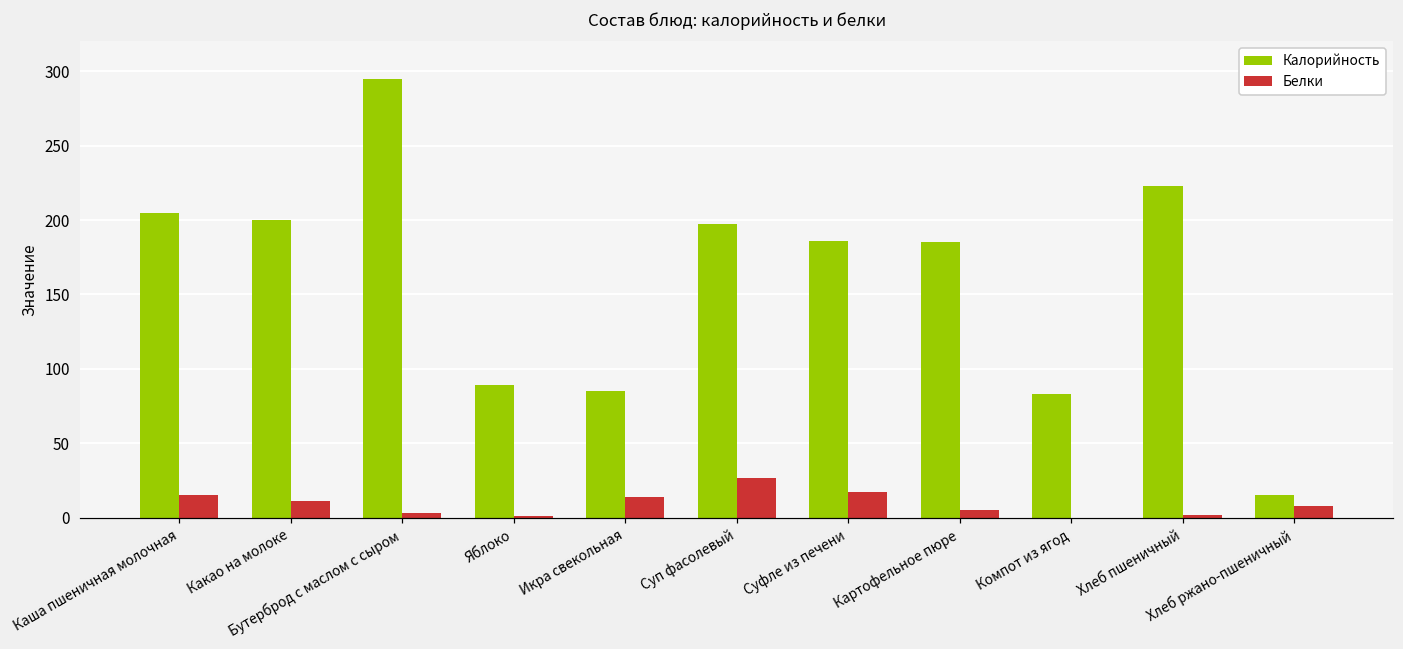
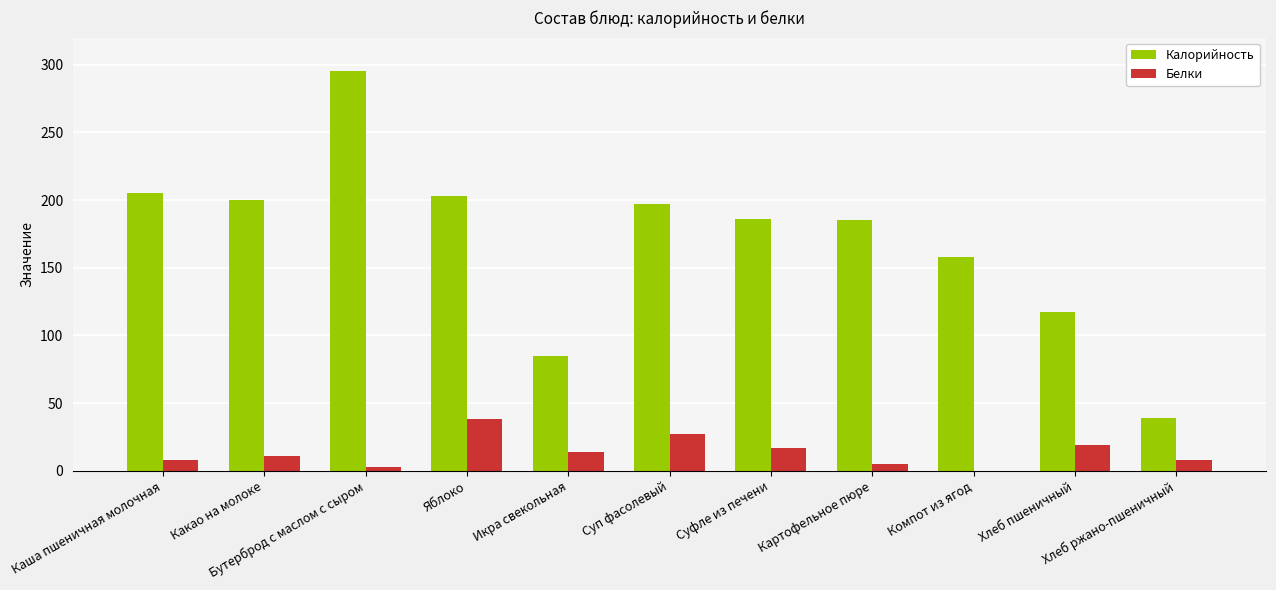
  {
    "Калорийность": {
      "Каша пшеничная молочная": 205,
      "Какао на молоке": 200,
      "Бутерброд с маслом с сыром": 295,
-     "Яблоко": 89,
+     "Яблоко": 203,
      "Икра свекольная": 85,
      "Суп фасолевый": 197,
      "Суфле из печени": 186,
      "Картофельное пюре": 185,
-     "Компот из ягод": 83,
-     "Хлеб пшеничный": 223,
-     "Хлеб ржано-пшеничный": 15
+     "Компот из ягод": 158,
+     "Хлеб пшеничный": 117,
+     "Хлеб ржано-пшеничный": 39
    },
    "Белки": {
-     "Каша пшеничная молочная": 15,
+     "Каша пшеничная молочная": 8,
      "Какао на молоке": 11,
      "Бутерброд с маслом с сыром": 3,
-     "Яблоко": 1,
+     "Яблоко": 38,
      "Икра свекольная": 14,
      "Суп фасолевый": 27,
      "Суфле из печени": 17,
      "Картофельное пюре": 5,
      "Компот из ягод": 0,
-     "Хлеб пшеничный": 2,
+     "Хлеб пшеничный": 19,
      "Хлеб ржано-пшеничный": 8
    }
  }
